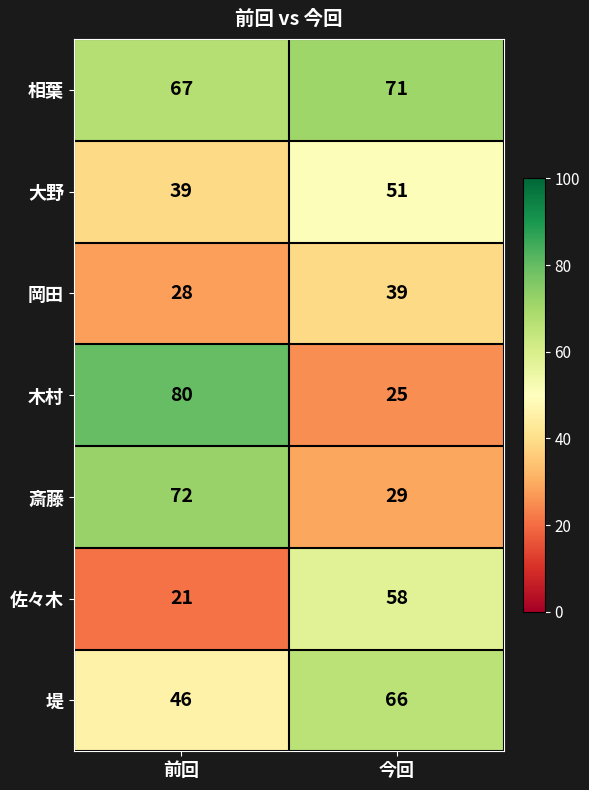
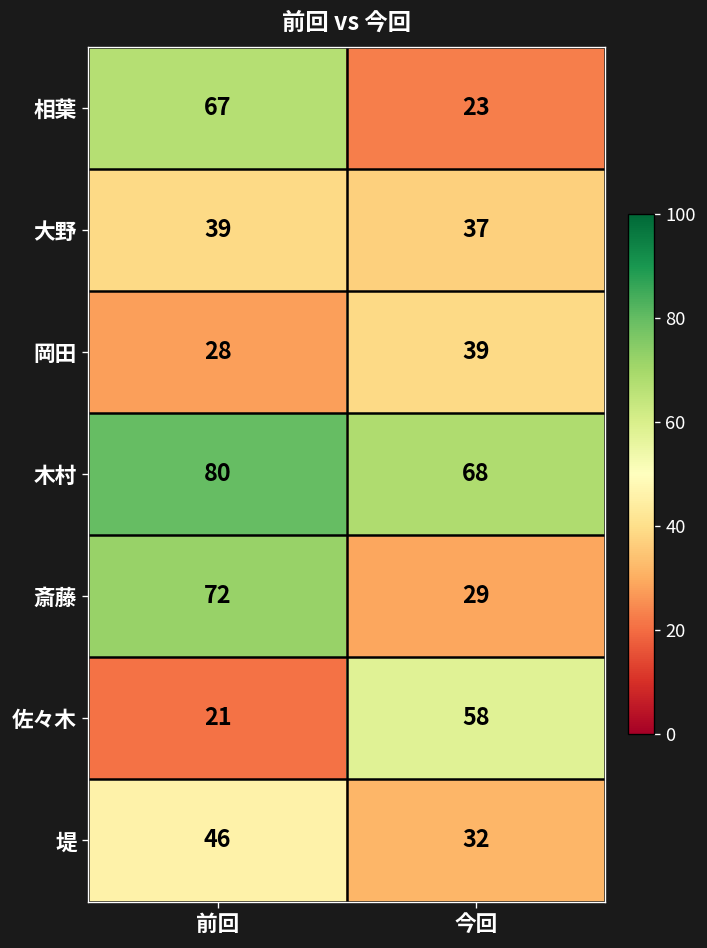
  {
    "相葉": {
      "前回": 67,
-     "今回": 71
+     "今回": 23
    },
    "大野": {
      "前回": 39,
-     "今回": 51
+     "今回": 37
    },
    "岡田": {
      "前回": 28,
      "今回": 39
    },
    "木村": {
      "前回": 80,
-     "今回": 25
+     "今回": 68
    },
    "斎藤": {
      "前回": 72,
      "今回": 29
    },
    "佐々木": {
      "前回": 21,
      "今回": 58
    },
    "堤": {
      "前回": 46,
-     "今回": 66
+     "今回": 32
    }
  }
